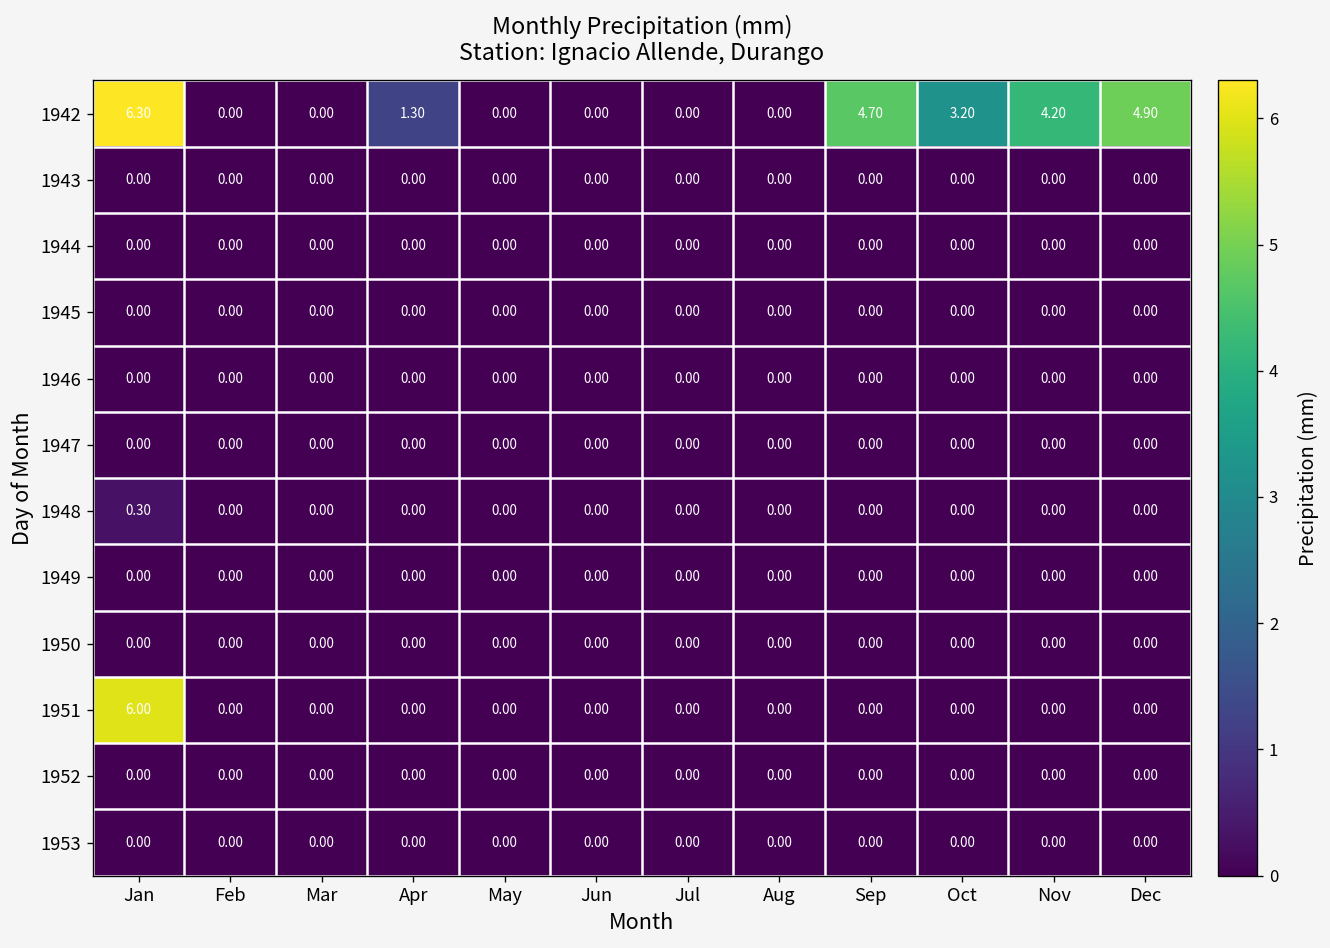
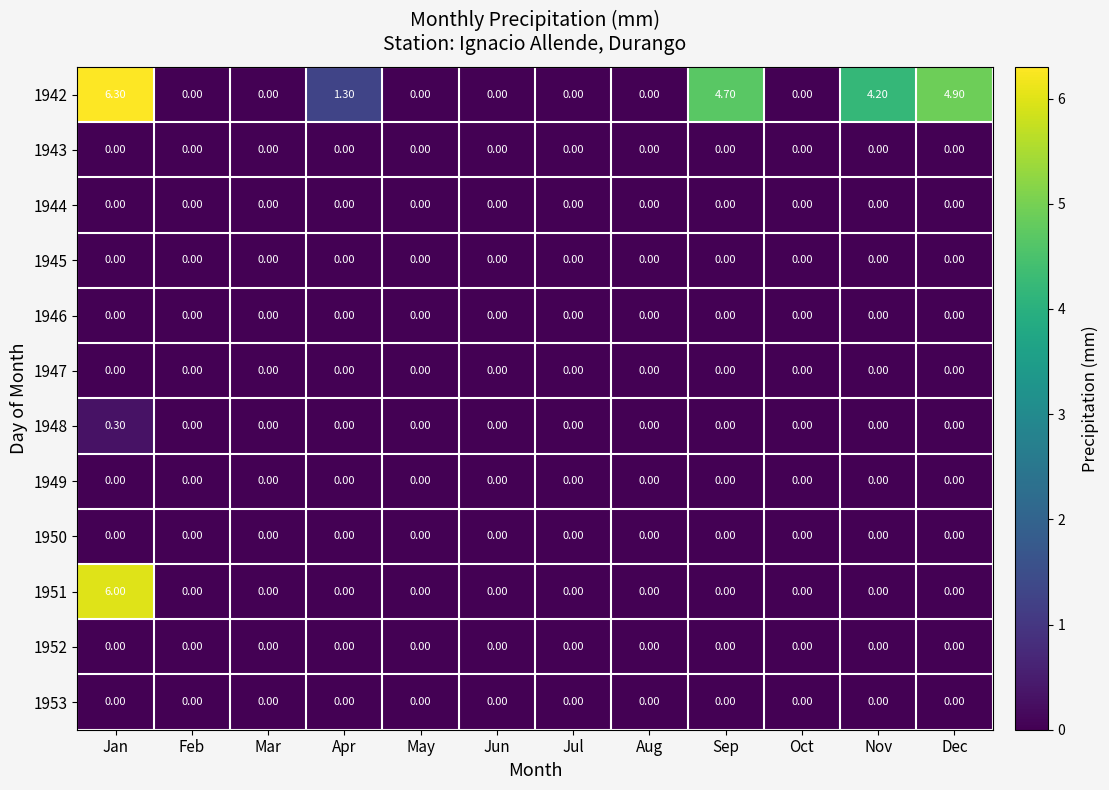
  {
    "1942": {
      "Jan": 6.30,
      "Feb": 0.00,
      "Mar": 0.00,
      "Apr": 1.30,
      "May": 0.00,
      "Jun": 0.00,
      "Jul": 0.00,
      "Aug": 0.00,
      "Sep": 4.70,
-     "Oct": 3.20,
+     "Oct": 0.00,
      "Nov": 4.20,
      "Dec": 4.90
    },
    "1943": {
      "Jan": 0.00,
      "Feb": 0.00,
      "Mar": 0.00,
      "Apr": 0.00,
      "May": 0.00,
      "Jun": 0.00,
      "Jul": 0.00,
      "Aug": 0.00,
      "Sep": 0.00,
      "Oct": 0.00,
      "Nov": 0.00,
      "Dec": 0.00
    },
    "1944": {
      "Jan": 0.00,
      "Feb": 0.00,
      "Mar": 0.00,
      "Apr": 0.00,
      "May": 0.00,
      "Jun": 0.00,
      "Jul": 0.00,
      "Aug": 0.00,
      "Sep": 0.00,
      "Oct": 0.00,
      "Nov": 0.00,
      "Dec": 0.00
    },
    "1945": {
      "Jan": 0.00,
      "Feb": 0.00,
      "Mar": 0.00,
      "Apr": 0.00,
      "May": 0.00,
      "Jun": 0.00,
      "Jul": 0.00,
      "Aug": 0.00,
      "Sep": 0.00,
      "Oct": 0.00,
      "Nov": 0.00,
      "Dec": 0.00
    },
    "1946": {
      "Jan": 0.00,
      "Feb": 0.00,
      "Mar": 0.00,
      "Apr": 0.00,
      "May": 0.00,
      "Jun": 0.00,
      "Jul": 0.00,
      "Aug": 0.00,
      "Sep": 0.00,
      "Oct": 0.00,
      "Nov": 0.00,
      "Dec": 0.00
    },
    "1947": {
      "Jan": 0.00,
      "Feb": 0.00,
      "Mar": 0.00,
      "Apr": 0.00,
      "May": 0.00,
      "Jun": 0.00,
      "Jul": 0.00,
      "Aug": 0.00,
      "Sep": 0.00,
      "Oct": 0.00,
      "Nov": 0.00,
      "Dec": 0.00
    },
    "1948": {
      "Jan": 0.30,
      "Feb": 0.00,
      "Mar": 0.00,
      "Apr": 0.00,
      "May": 0.00,
      "Jun": 0.00,
      "Jul": 0.00,
      "Aug": 0.00,
      "Sep": 0.00,
      "Oct": 0.00,
      "Nov": 0.00,
      "Dec": 0.00
    },
    "1949": {
      "Jan": 0.00,
      "Feb": 0.00,
      "Mar": 0.00,
      "Apr": 0.00,
      "May": 0.00,
      "Jun": 0.00,
      "Jul": 0.00,
      "Aug": 0.00,
      "Sep": 0.00,
      "Oct": 0.00,
      "Nov": 0.00,
      "Dec": 0.00
    },
    "1950": {
      "Jan": 0.00,
      "Feb": 0.00,
      "Mar": 0.00,
      "Apr": 0.00,
      "May": 0.00,
      "Jun": 0.00,
      "Jul": 0.00,
      "Aug": 0.00,
      "Sep": 0.00,
      "Oct": 0.00,
      "Nov": 0.00,
      "Dec": 0.00
    },
    "1951": {
      "Jan": 6.00,
      "Feb": 0.00,
      "Mar": 0.00,
      "Apr": 0.00,
      "May": 0.00,
      "Jun": 0.00,
      "Jul": 0.00,
      "Aug": 0.00,
      "Sep": 0.00,
      "Oct": 0.00,
      "Nov": 0.00,
      "Dec": 0.00
    },
    "1952": {
      "Jan": 0.00,
      "Feb": 0.00,
      "Mar": 0.00,
      "Apr": 0.00,
      "May": 0.00,
      "Jun": 0.00,
      "Jul": 0.00,
      "Aug": 0.00,
      "Sep": 0.00,
      "Oct": 0.00,
      "Nov": 0.00,
      "Dec": 0.00
    },
    "1953": {
      "Jan": 0.00,
      "Feb": 0.00,
      "Mar": 0.00,
      "Apr": 0.00,
      "May": 0.00,
      "Jun": 0.00,
      "Jul": 0.00,
      "Aug": 0.00,
      "Sep": 0.00,
      "Oct": 0.00,
      "Nov": 0.00,
      "Dec": 0.00
    }
  }
